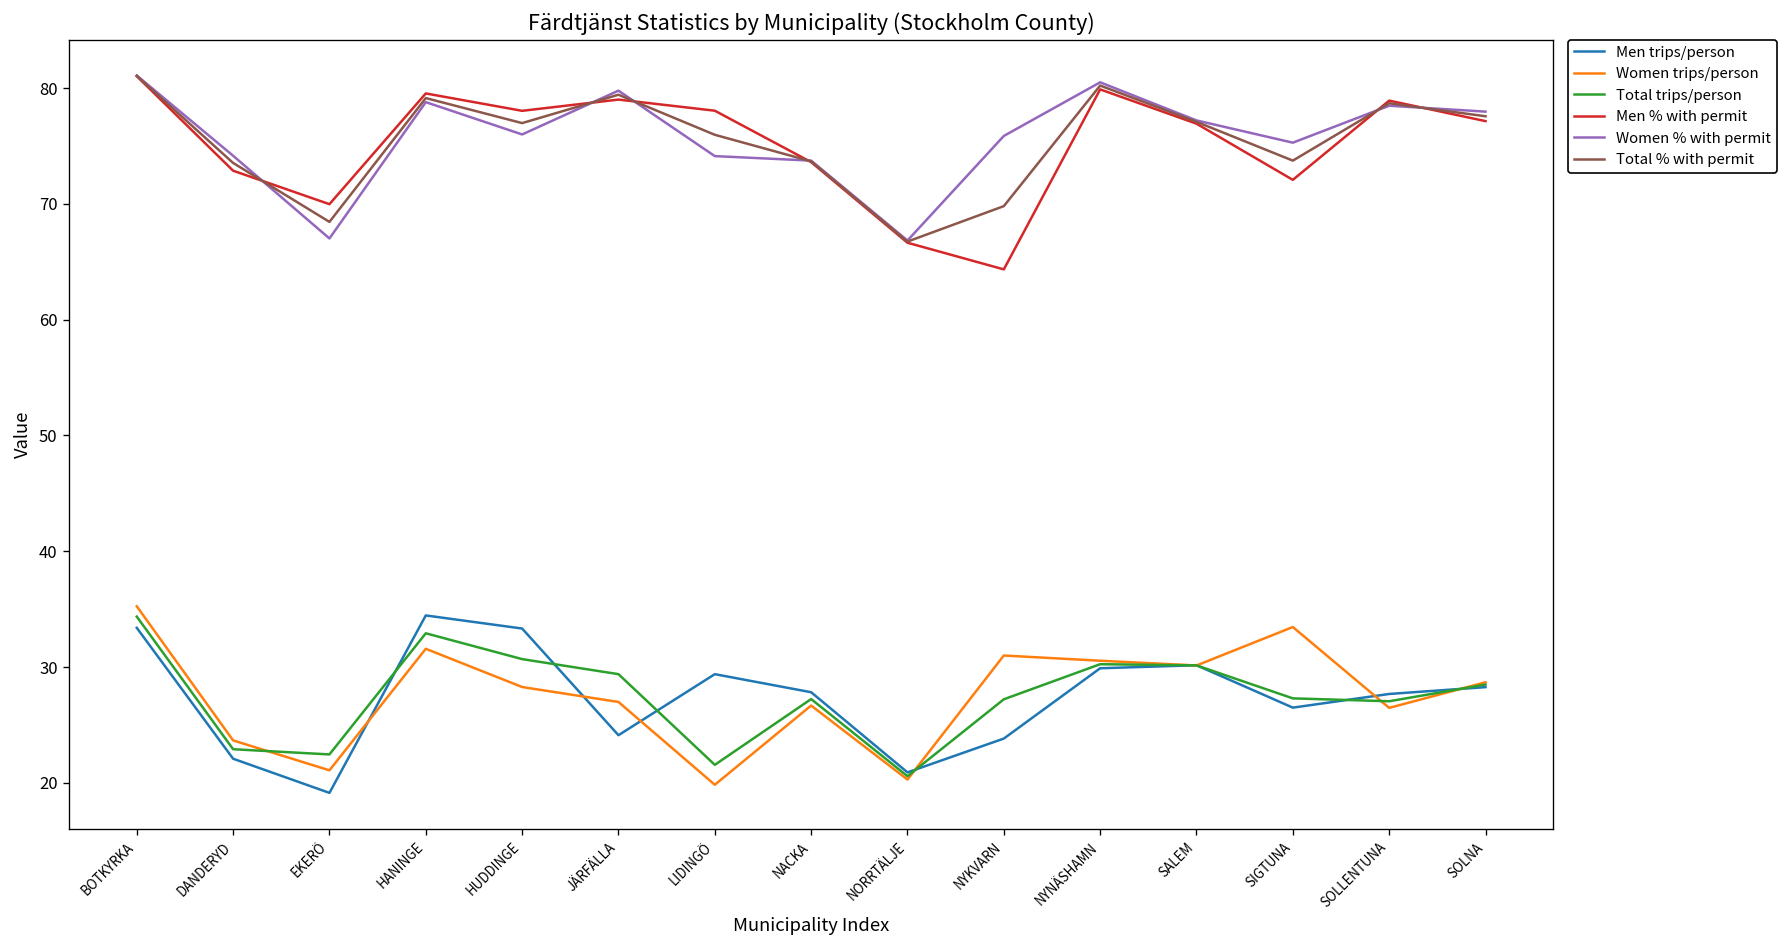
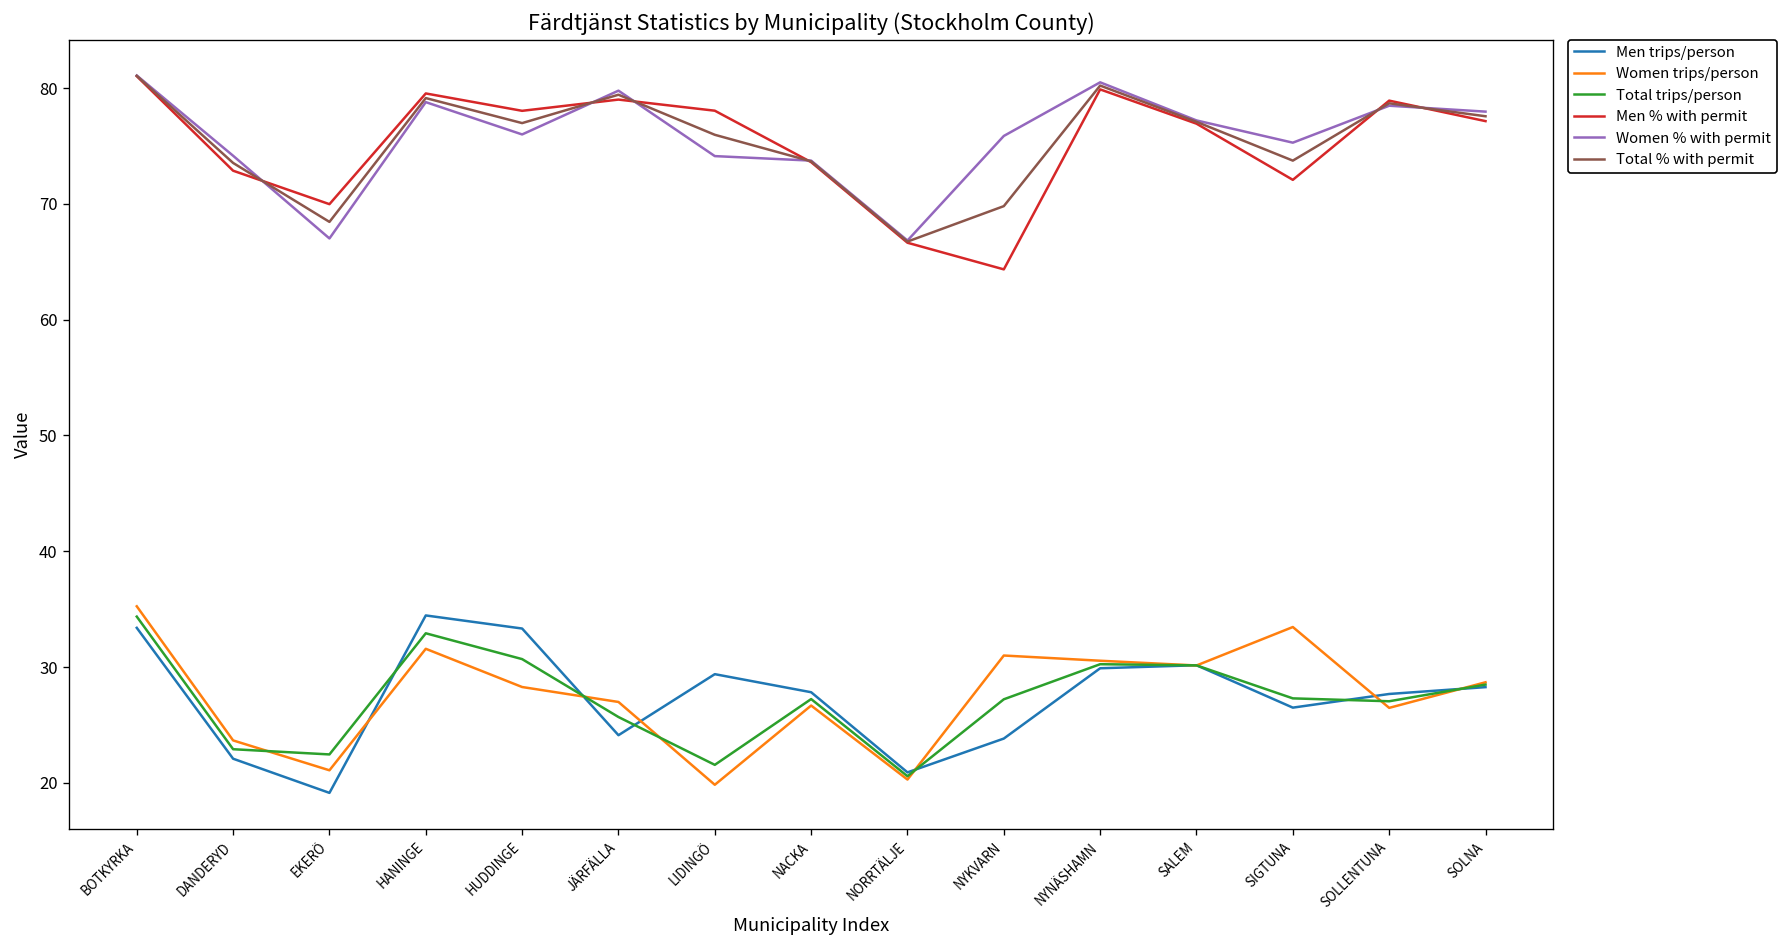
  {
    "Men trips/person": {
      "BOTKYRKA": 33,
      "DANDERYD": 22,
      "EKERÖ": 19,
      "HANINGE": 34,
      "HUDDINGE": 33,
      "JÄRFÄLLA": 24,
      "LIDINGÖ": 29,
      "NACKA": 28,
      "NORRTÄLJE": 21,
      "NYKVARN": 24,
      "NYNÄSHAMN": 30,
      "SIGTUNA": 27,
      "SOLLENTUNA": 28
    },
    "Women trips/person": {
      "BOTKYRKA": 35,
      "DANDERYD": 24,
      "EKERÖ": 21,
      "HANINGE": 32,
      "HUDDINGE": 28,
      "JÄRFÄLLA": 27,
      "LIDINGÖ": 20,
      "NACKA": 27,
      "NORRTÄLJE": 20,
      "NYKVARN": 31,
      "NYNÄSHAMN": 31,
      "SIGTUNA": 33,
      "SOLLENTUNA": 26
    },
    "Total trips/person": {
      "BOTKYRKA": 34,
      "DANDERYD": 23,
      "EKERÖ": 22,
      "HANINGE": 33,
      "HUDDINGE": 31,
-     "JÄRFÄLLA": 29,
+     "JÄRFÄLLA": 26,
      "LIDINGÖ": 22,
      "NACKA": 27,
      "NORRTÄLJE": 21,
      "NYKVARN": 27,
      "NYNÄSHAMN": 30,
      "SIGTUNA": 27,
      "SOLLENTUNA": 27
    },
    "Men % with permit": {
      "DANDERYD": 73,
      "EKERÖ": 70,
      "HANINGE": 80,
      "HUDDINGE": 78,
      "JÄRFÄLLA": 79,
      "LIDINGÖ": 78,
      "NYKVARN": 64,
      "NYNÄSHAMN": 80,
      "SIGTUNA": 72,
      "SOLNA": 77
    },
    "Women % with permit": {
      "DANDERYD": 74,
      "EKERÖ": 67,
      "HANINGE": 79,
      "HUDDINGE": 76,
      "JÄRFÄLLA": 80,
      "LIDINGÖ": 74,
      "NYKVARN": 76,
      "NYNÄSHAMN": 80,
      "SIGTUNA": 75,
      "SOLNA": 78
    },
    "Total % with permit": {
      "DANDERYD": 74,
      "EKERÖ": 68,
      "HANINGE": 79,
      "HUDDINGE": 77,
      "JÄRFÄLLA": 79,
      "LIDINGÖ": 76,
      "NYKVARN": 70,
      "NYNÄSHAMN": 80,
      "SIGTUNA": 74,
      "SOLNA": 78
    }
  }
